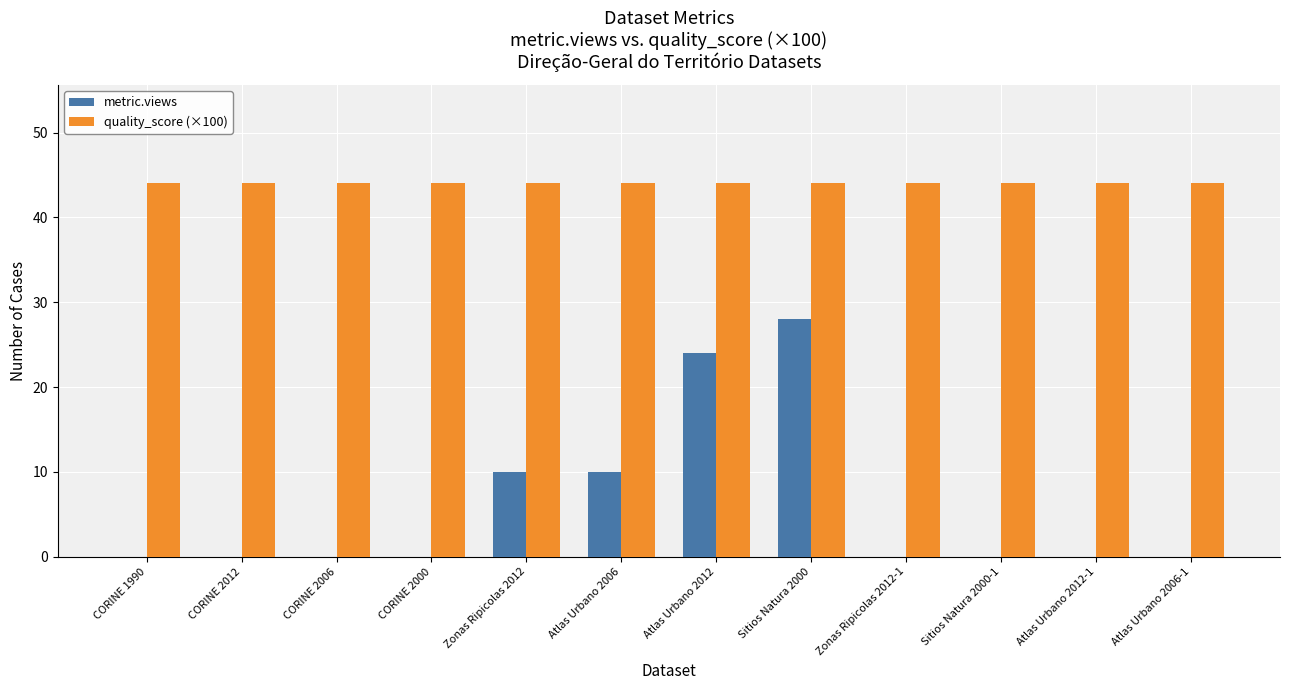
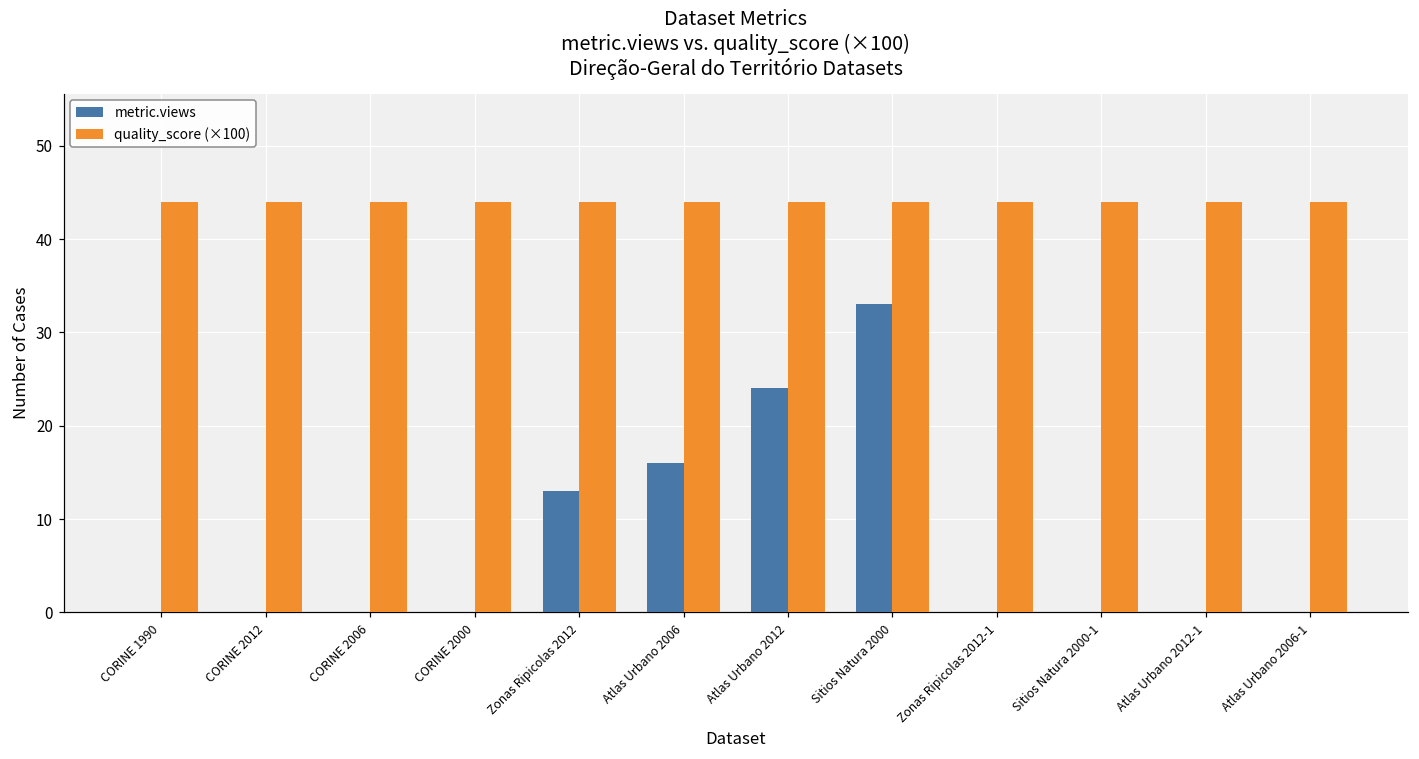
  {
    "metric.views": {
      "CORINE 1990": 0,
      "CORINE 2012": 0,
      "CORINE 2006": 0,
      "CORINE 2000": 0,
-     "Zonas Ripicolas 2012": 10,
-     "Atlas Urbano 2006": 10,
+     "Zonas Ripicolas 2012": 13,
+     "Atlas Urbano 2006": 16,
      "Atlas Urbano 2012": 24,
-     "Sitios Natura 2000": 28,
+     "Sitios Natura 2000": 33,
      "Zonas Ripicolas 2012-1": 0,
      "Sitios Natura 2000-1": 0,
      "Atlas Urbano 2012-1": 0,
      "Atlas Urbano 2006-1": 0
    },
    "quality_score (×100)": {
      "CORINE 1990": 44,
      "CORINE 2012": 44,
      "CORINE 2006": 44,
      "CORINE 2000": 44,
      "Zonas Ripicolas 2012": 44,
      "Atlas Urbano 2006": 44,
      "Atlas Urbano 2012": 44,
      "Sitios Natura 2000": 44,
      "Zonas Ripicolas 2012-1": 44,
      "Sitios Natura 2000-1": 44,
      "Atlas Urbano 2012-1": 44,
      "Atlas Urbano 2006-1": 44
    }
  }
